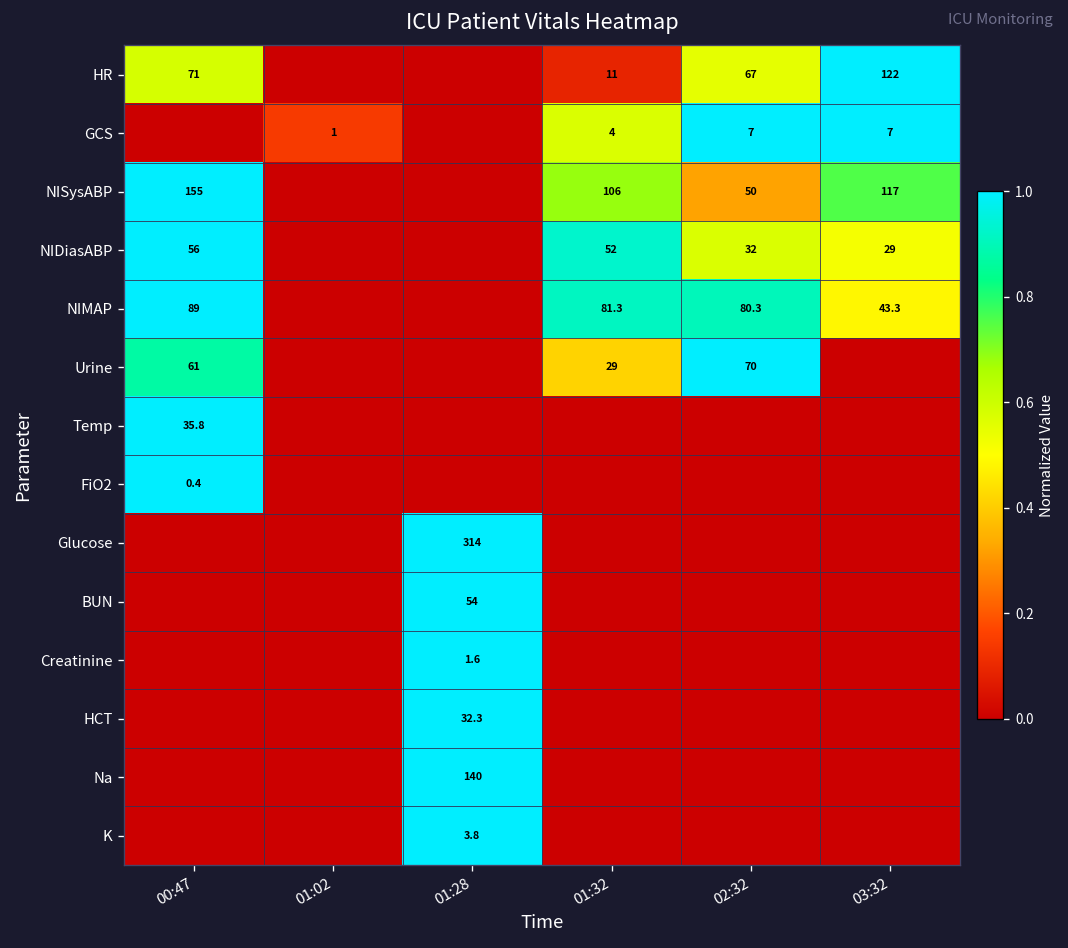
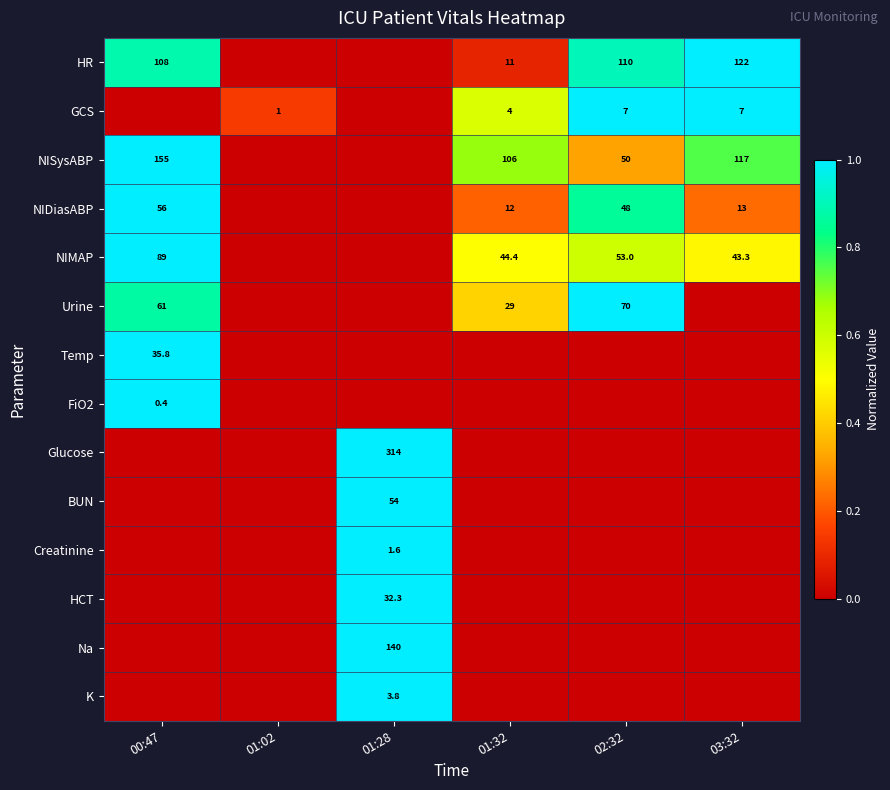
  {
    "HR": {
-     "00:47": 71,
+     "00:47": 108,
      "01:32": 11,
-     "02:32": 67,
+     "02:32": 110,
      "03:32": 122
    },
    "GCS": {
      "01:02": 1,
      "01:32": 4,
      "02:32": 7,
      "03:32": 7
    },
    "NISysABP": {
      "00:47": 155,
      "01:32": 106,
      "02:32": 50,
      "03:32": 117
    },
    "NIDiasABP": {
      "00:47": 56,
-     "01:32": 52,
-     "02:32": 32,
-     "03:32": 29
+     "01:32": 12,
+     "02:32": 48,
+     "03:32": 13
    },
    "NIMAP": {
      "00:47": 89,
-     "01:32": 81.3,
-     "02:32": 80.3,
+     "01:32": 44.4,
+     "02:32": 53.0,
      "03:32": 43.3
    },
    "Urine": {
      "00:47": 61,
      "01:32": 29,
      "02:32": 70
    },
    "Temp": {
      "00:47": 35.8
    },
    "FiO2": {
      "00:47": 0.4
    },
    "Glucose": {
      "01:28": 314
    },
    "BUN": {
      "01:28": 54
    },
    "Creatinine": {
      "01:28": 1.6
    },
    "HCT": {
      "01:28": 32.3
    },
    "Na": {
      "01:28": 140
    },
    "K": {
      "01:28": 3.8
    }
  }
